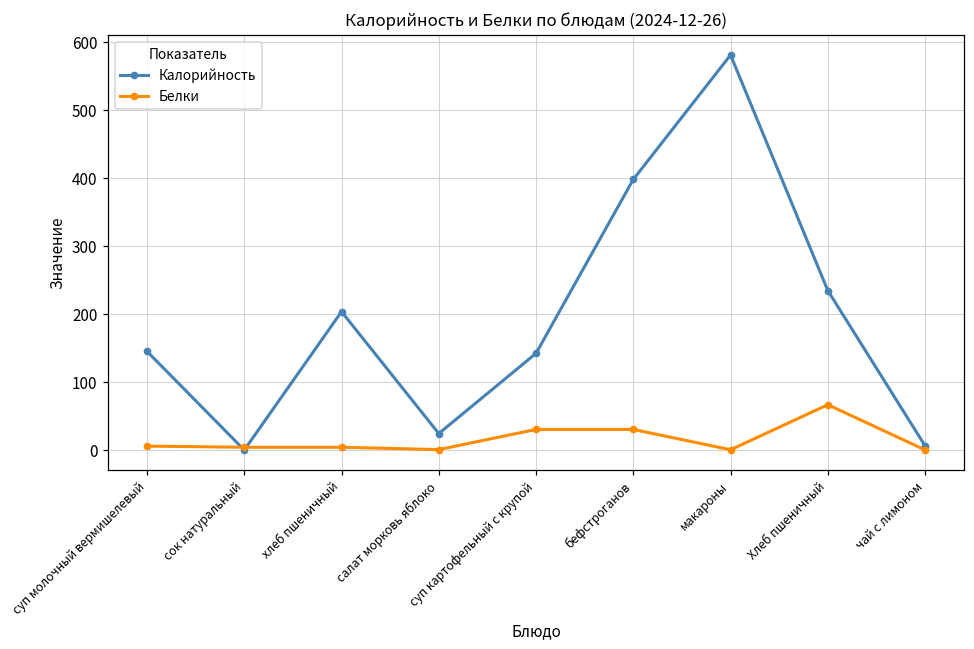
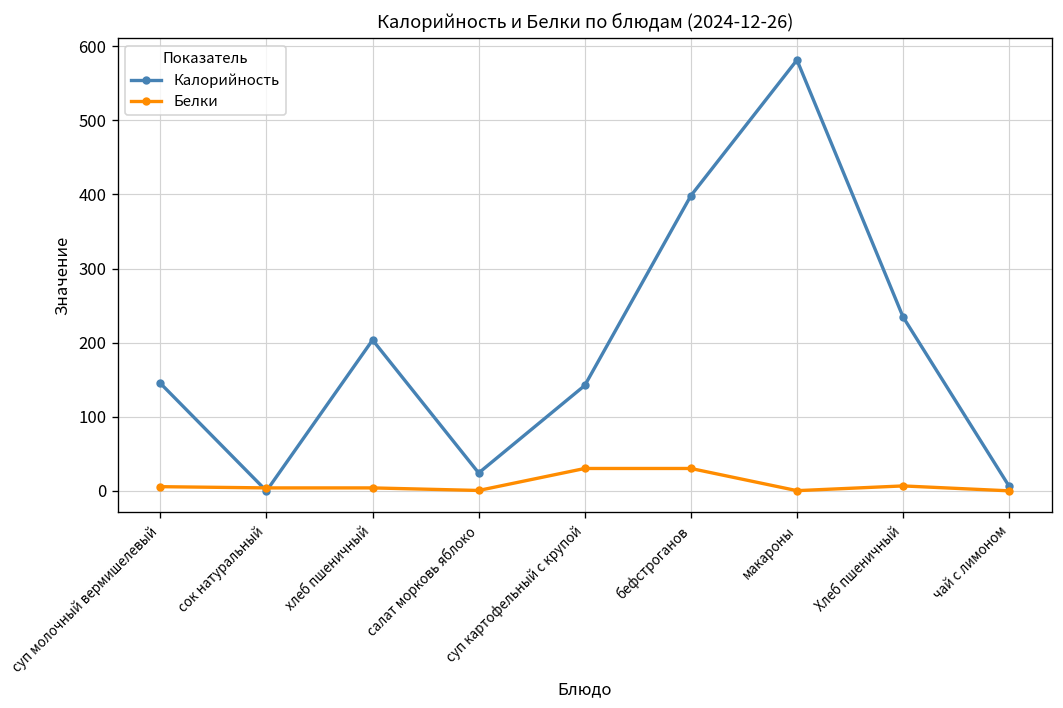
  {
    "Калорийность": {
      "суп молочный вермишелевый": 150,
      "хлеб пшеничный": 200,
      "салат морковь яблоко": 20,
      "суп картофельный с крупой": 140,
      "бефстроганов": 400,
      "макароны": 580,
      "Хлеб пшеничный": 230,
      "чай с лимоном": 10
    },
    "Белки": {
      "суп молочный вермишелевый": 10,
      "хлеб пшеничный": 0,
      "салат морковь яблоко": 0,
      "суп картофельный с крупой": 30,
      "бефстроганов": 30,
      "макароны": 0,
-     "Хлеб пшеничный": 70,
+     "Хлеб пшеничный": 10,
      "чай с лимоном": 0
    }
  }
